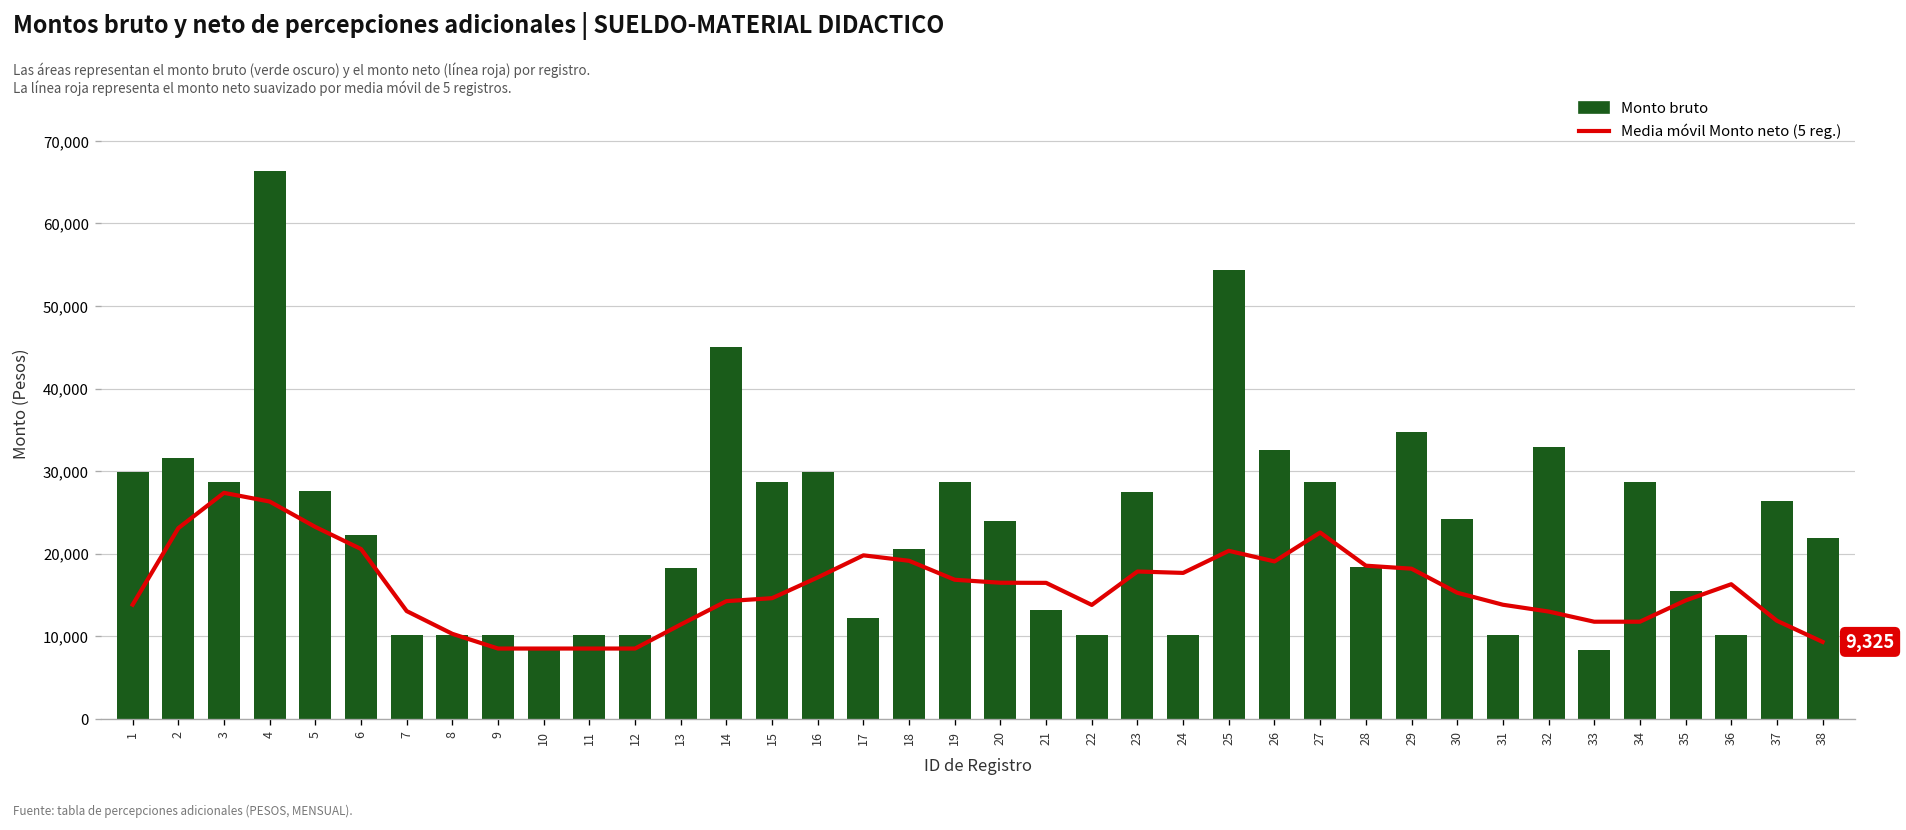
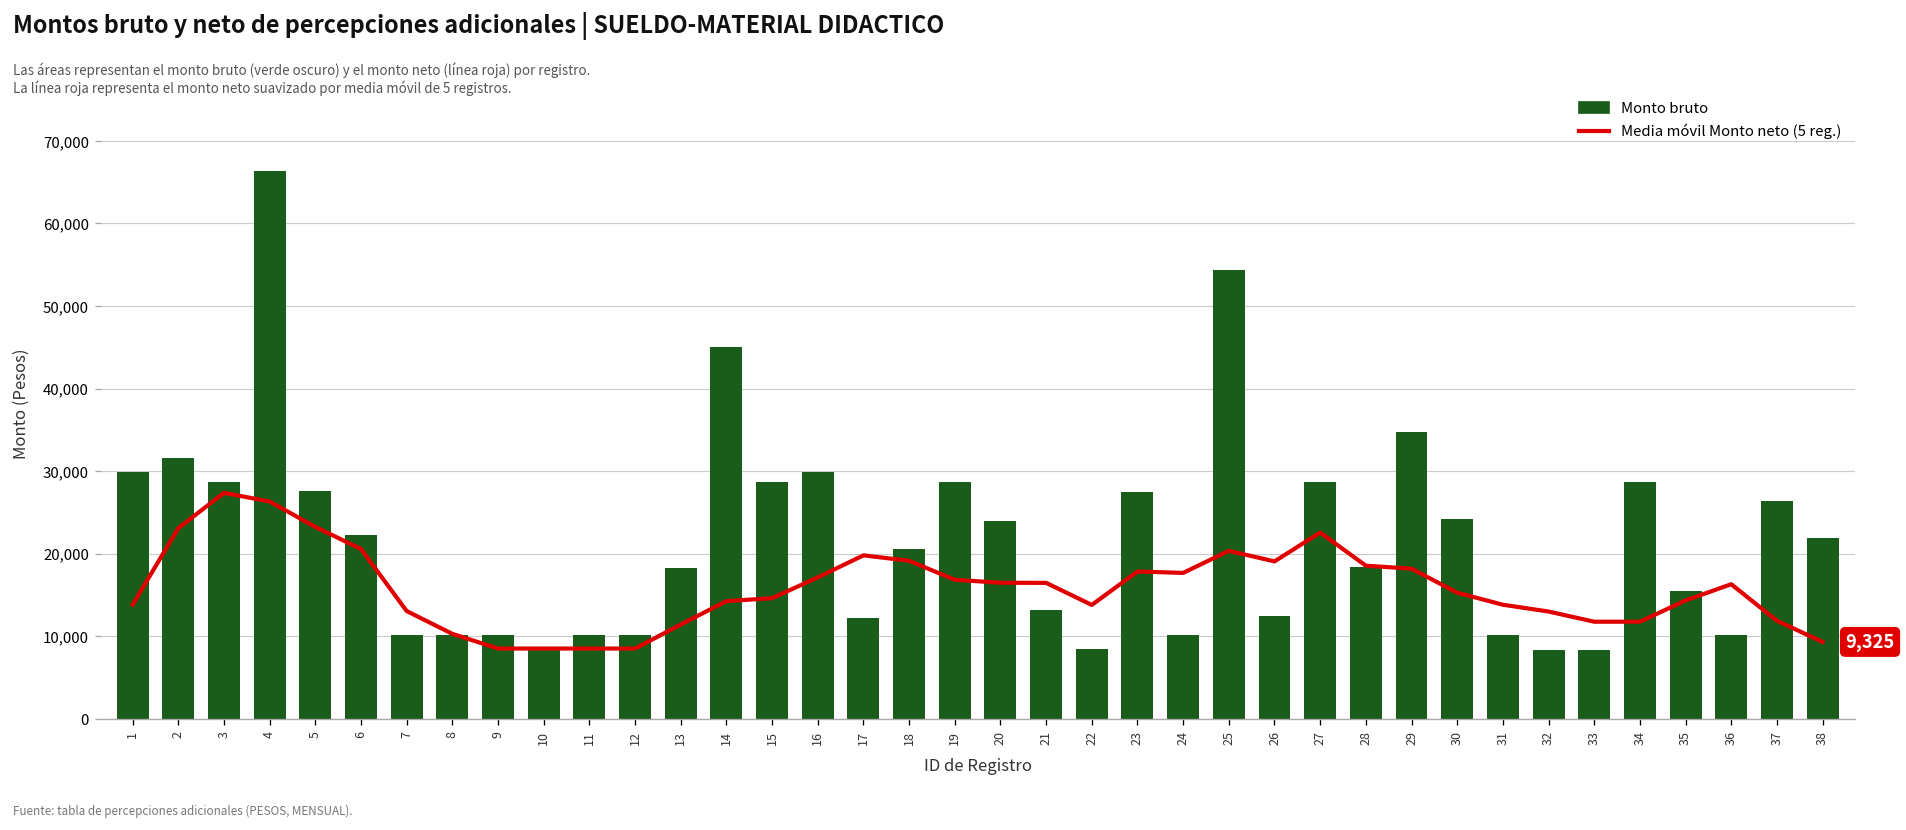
  {
    "Media móvil Monto neto (5 reg.)": {
      "1": "14,000",
      "2": "23,000",
      "3": "27,000",
      "4": "26,000",
      "5": "23,000",
      "6": "21,000",
      "7": "13,000",
      "8": "10,000",
      "9": "9,000",
      "10": "9,000",
      "11": "9,000",
      "12": "9,000",
      "13": "11,000",
      "14": "14,000",
      "15": "15,000",
      "16": "17,000",
      "17": "20,000",
      "18": "19,000",
      "19": "17,000",
      "20": "16,000",
      "21": "16,000",
      "22": "14,000",
      "23": "18,000",
      "24": "18,000",
      "25": "20,000",
      "26": "19,000",
      "27": "23,000",
      "28": "19,000",
      "29": "18,000",
      "30": "15,000",
      "31": "14,000",
      "32": "13,000",
      "33": "12,000",
      "34": "12,000",
      "35": "14,000",
      "36": "16,000",
      "37": "12,000"
    },
    "Monto bruto": {
      "1": "30,000",
      "2": "32,000",
      "3": "29,000",
      "4": "66,000",
      "5": "28,000",
      "6": "22,000",
      "7": "10,000",
      "8": "10,000",
      "9": "10,000",
      "10": "8,000",
      "11": "10,000",
      "12": "10,000",
      "13": "18,000",
      "14": "45,000",
      "15": "29,000",
      "16": "30,000",
      "17": "12,000",
      "18": "21,000",
      "19": "29,000",
      "20": "24,000",
      "21": "13,000",
-     "22": "10,000",
+     "22": "9,000",
      "23": "27,000",
      "24": "10,000",
      "25": "54,000",
-     "26": "33,000",
+     "26": "12,000",
      "27": "29,000",
      "28": "18,000",
      "29": "35,000",
      "30": "24,000",
      "31": "10,000",
-     "32": "33,000",
+     "32": "8,000",
      "33": "8,000",
      "34": "29,000",
      "35": "15,000",
      "36": "10,000",
      "37": "26,000",
      "38": "22,000"
    }
  }
